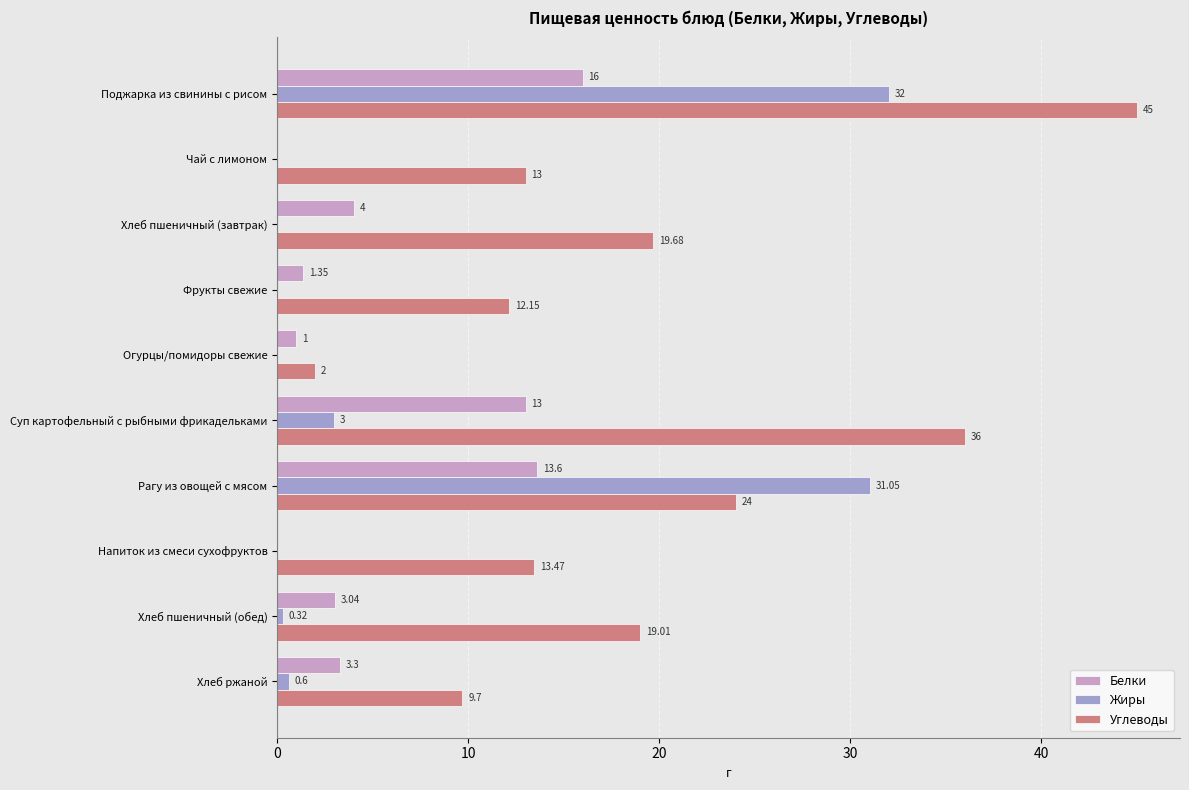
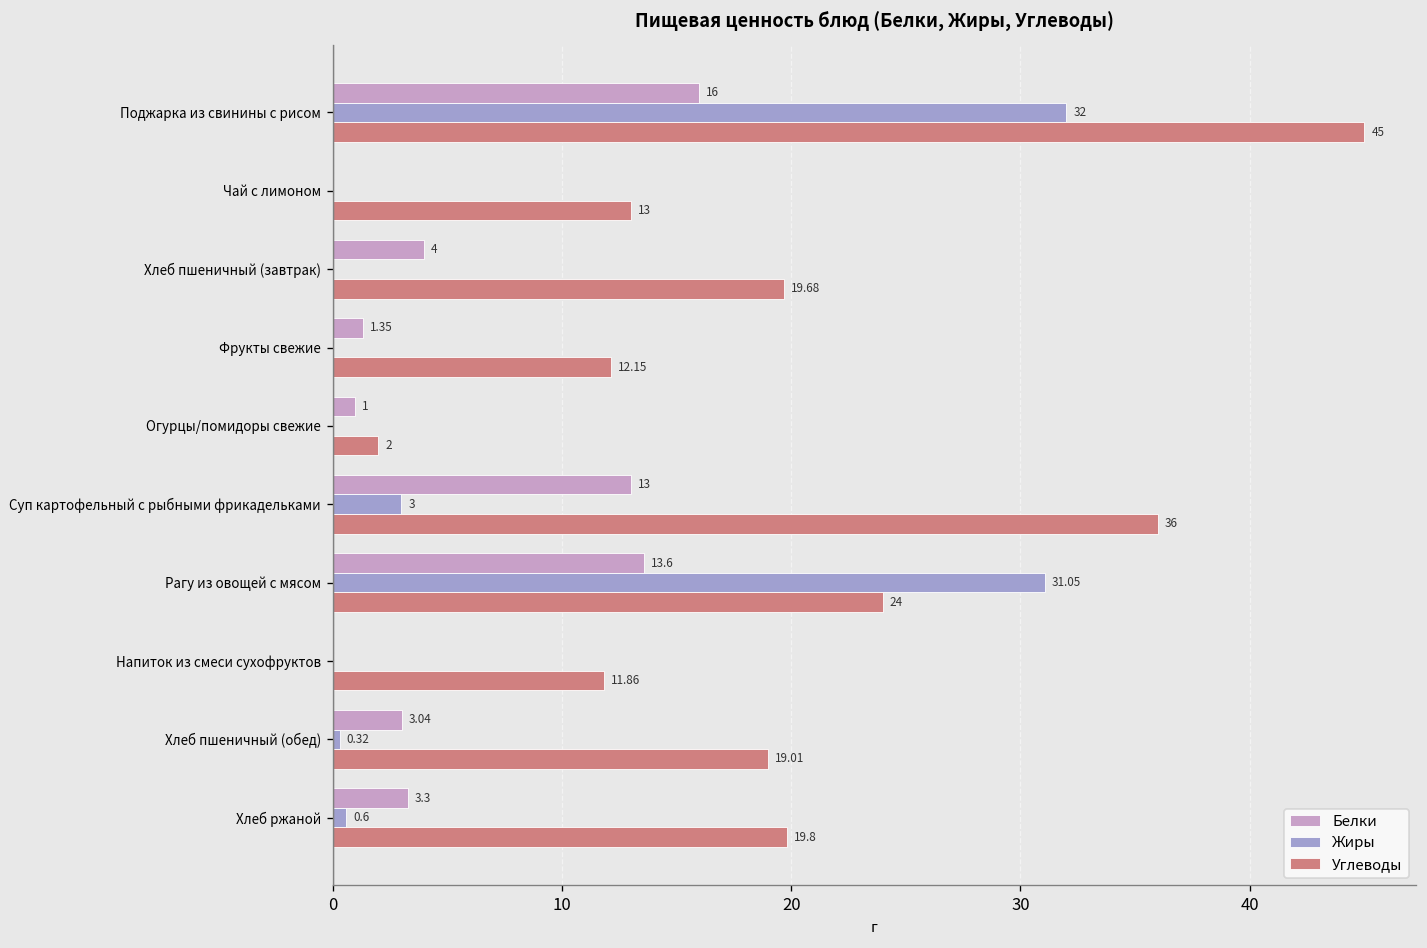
  {
    "Углеводы": {
      "Поджарка из свинины с рисом": 45,
      "Чай с лимоном": 13,
      "Хлеб пшеничный (завтрак)": 19.68,
      "Фрукты свежие": 12.15,
      "Огурцы/помидоры свежие": 2,
      "Суп картофельный с рыбными фрикадельками": 36,
      "Рагу из овощей с мясом": 24,
-     "Напиток из смеси сухофруктов": 13.47,
+     "Напиток из смеси сухофруктов": 11.86,
      "Хлеб пшеничный (обед)": 19.01,
-     "Хлеб ржаной": 9.7
+     "Хлеб ржаной": 19.8
    }
  }
